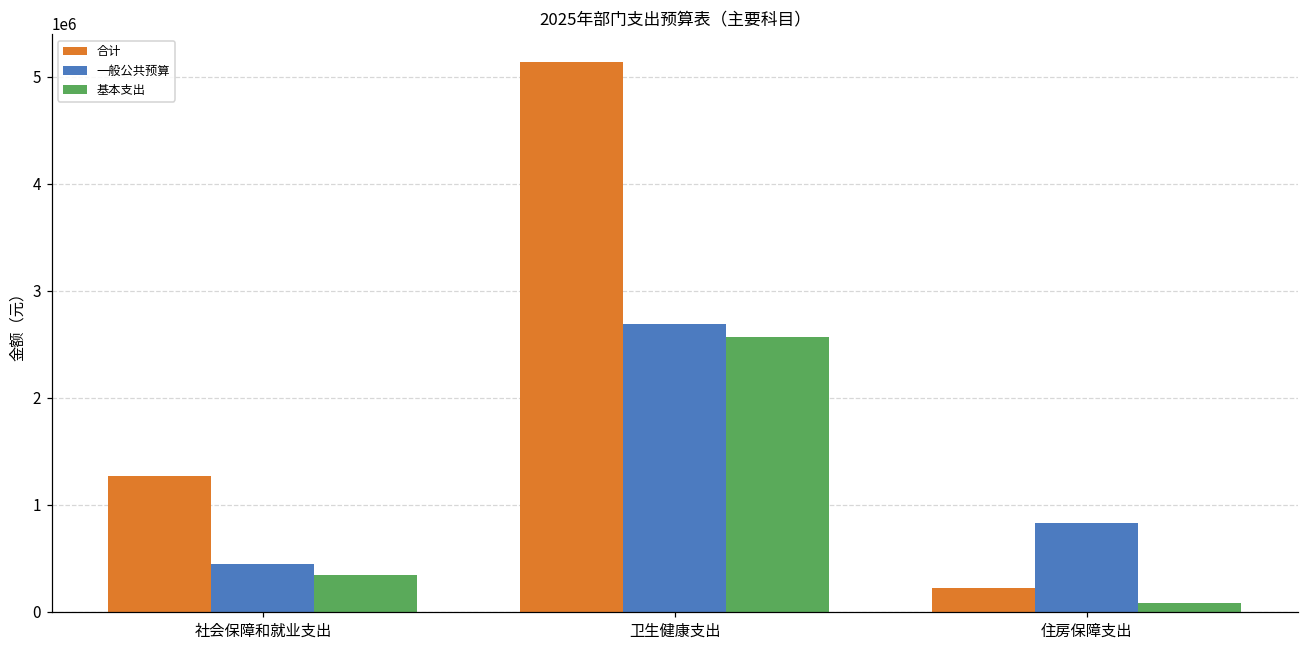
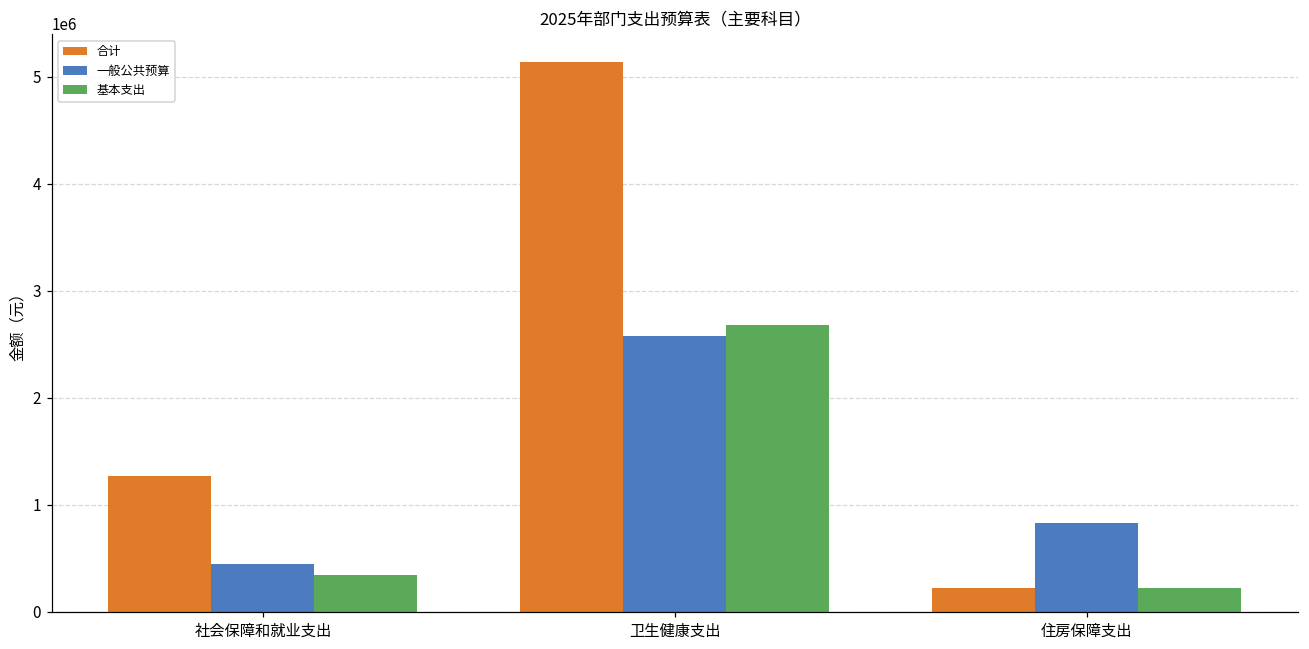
  {
    "合计": {
      "社会保障和就业支出": 1300000,
      "卫生健康支出": 5100000,
      "住房保障支出": 200000
    },
    "一般公共预算": {
      "社会保障和就业支出": 500000,
-     "卫生健康支出": 2700000,
+     "卫生健康支出": 2600000,
      "住房保障支出": 800000
    },
    "基本支出": {
      "社会保障和就业支出": 300000,
-     "卫生健康支出": 2600000,
-     "住房保障支出": 100000
+     "卫生健康支出": 2700000,
+     "住房保障支出": 200000
    }
  }
